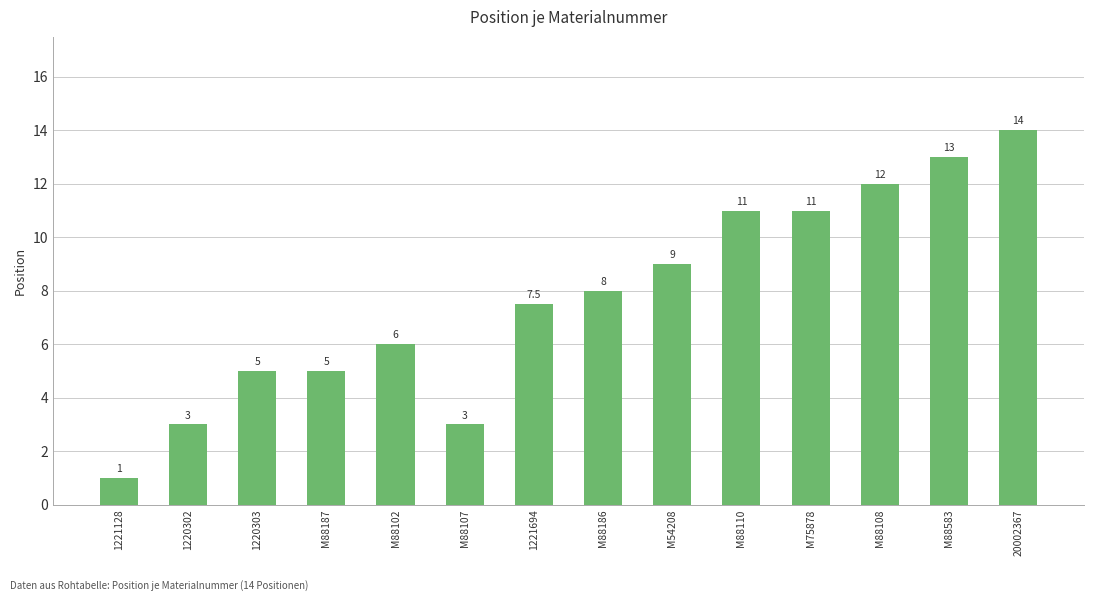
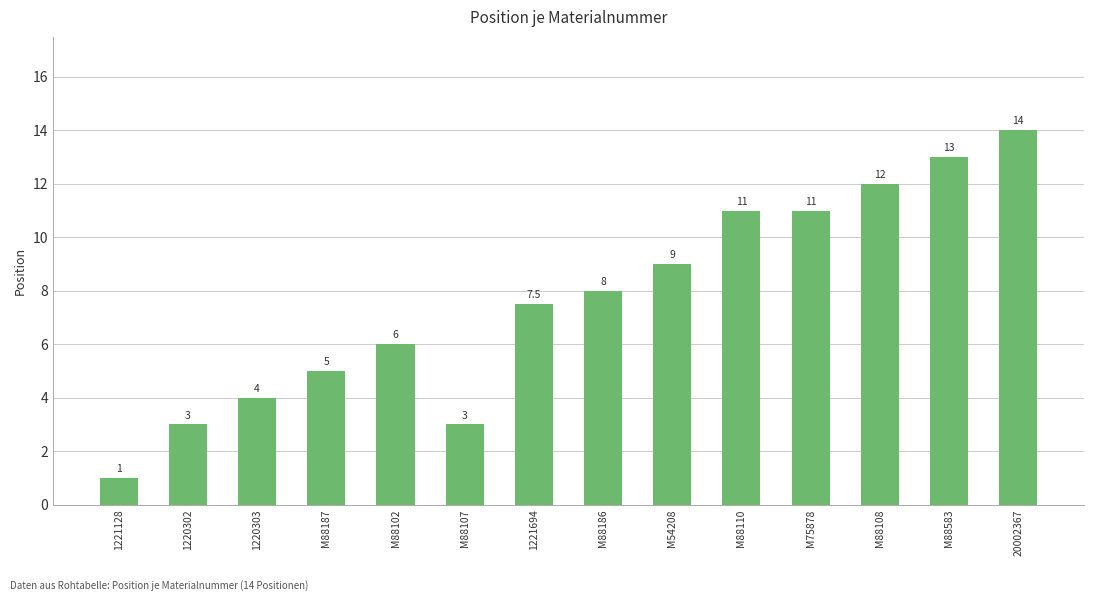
  {
    "1221128": 1,
    "1220302": 3,
-   "1220303": 5,
+   "1220303": 4,
    "M88187": 5,
    "M88102": 6,
    "M88107": 3,
    "1221694": 7.5,
    "M88186": 8,
    "M54208": 9,
    "M88110": 11,
    "M75878": 11,
    "M88108": 12,
    "M88583": 13,
    "20002367": 14
  }
